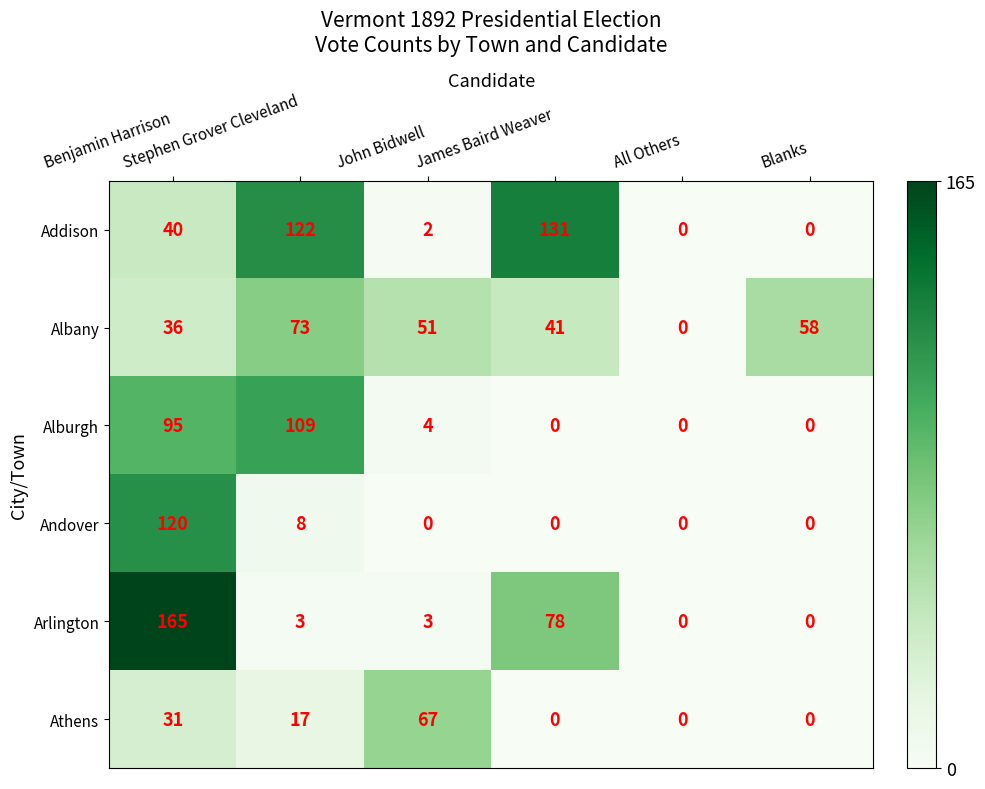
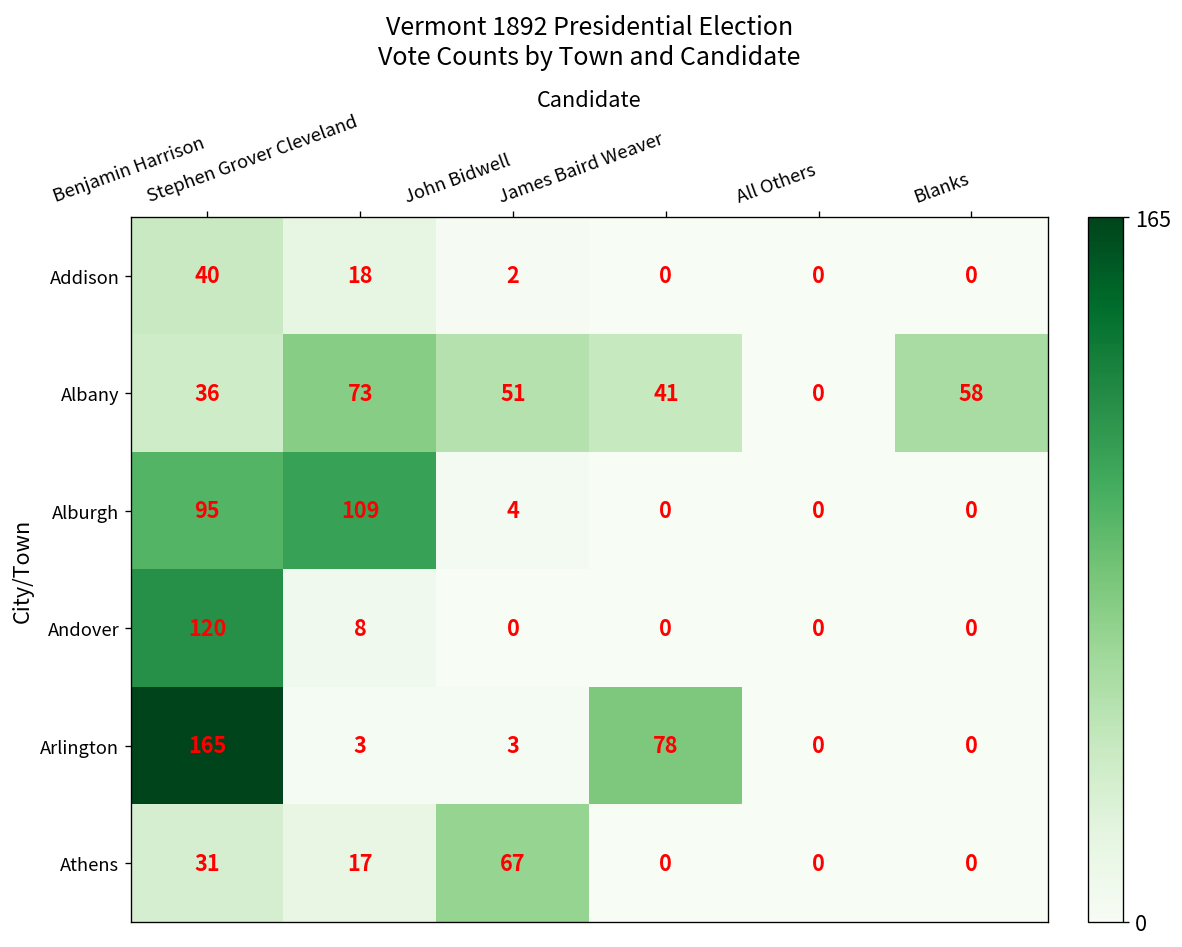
  {
    "Addison": {
      "Benjamin Harrison": 40,
-     "Stephen Grover Cleveland": 122,
+     "Stephen Grover Cleveland": 18,
      "John Bidwell": 2,
-     "James Baird Weaver": 131,
+     "James Baird Weaver": 0,
      "All Others": 0,
      "Blanks": 0
    },
    "Albany": {
      "Benjamin Harrison": 36,
      "Stephen Grover Cleveland": 73,
      "John Bidwell": 51,
      "James Baird Weaver": 41,
      "All Others": 0,
      "Blanks": 58
    },
    "Alburgh": {
      "Benjamin Harrison": 95,
      "Stephen Grover Cleveland": 109,
      "John Bidwell": 4,
      "James Baird Weaver": 0,
      "All Others": 0,
      "Blanks": 0
    },
    "Andover": {
      "Benjamin Harrison": 120,
      "Stephen Grover Cleveland": 8,
      "John Bidwell": 0,
      "James Baird Weaver": 0,
      "All Others": 0,
      "Blanks": 0
    },
    "Arlington": {
      "Benjamin Harrison": 165,
      "Stephen Grover Cleveland": 3,
      "John Bidwell": 3,
      "James Baird Weaver": 78,
      "All Others": 0,
      "Blanks": 0
    },
    "Athens": {
      "Benjamin Harrison": 31,
      "Stephen Grover Cleveland": 17,
      "John Bidwell": 67,
      "James Baird Weaver": 0,
      "All Others": 0,
      "Blanks": 0
    }
  }
